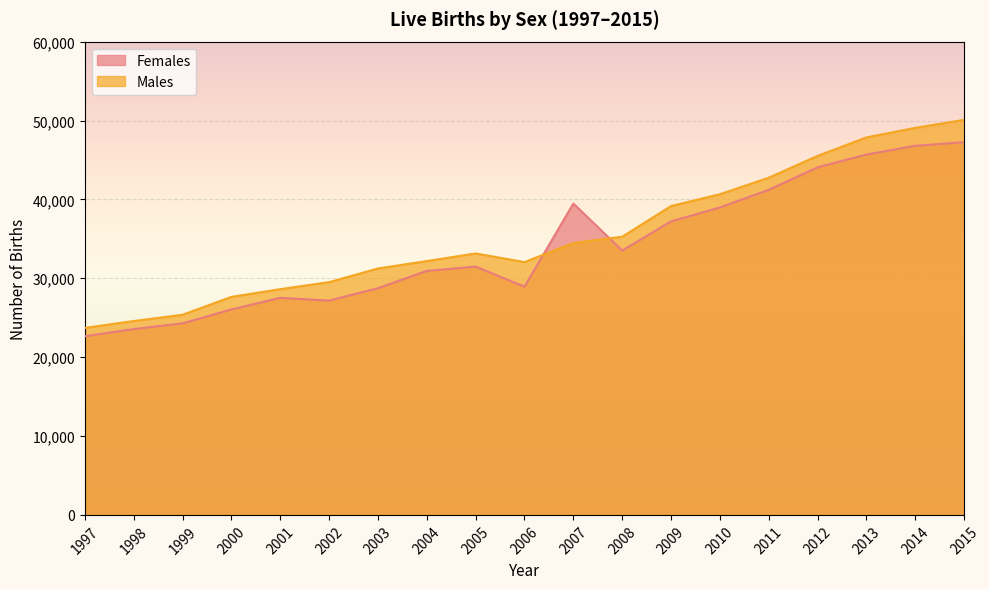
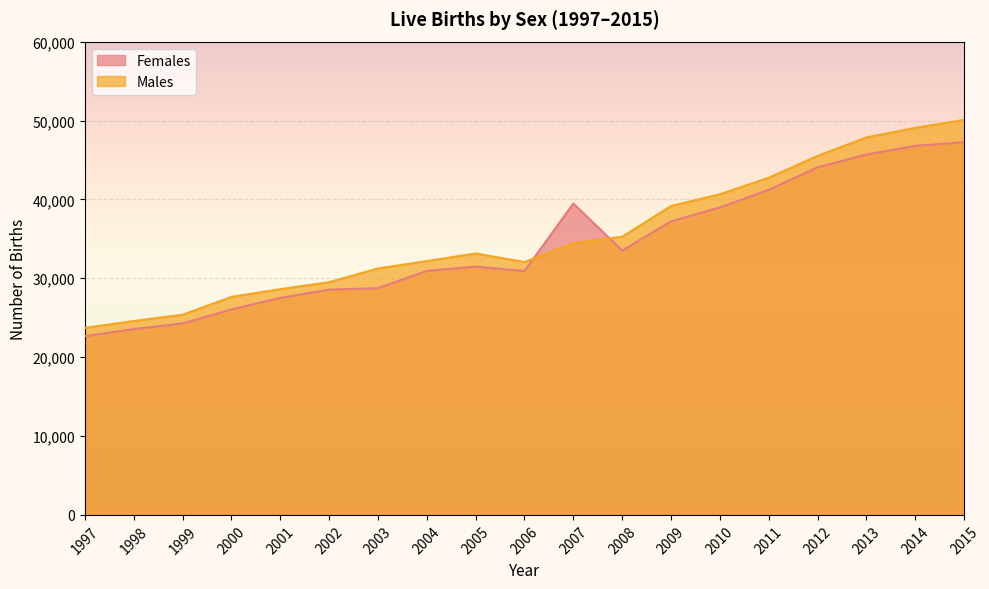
  {
    "Females": {
      "1997": "23,000",
      "1998": "24,000",
      "1999": "24,000",
      "2000": "26,000",
      "2001": "28,000",
-     "2002": "27,000",
+     "2002": "29,000",
      "2003": "29,000",
      "2004": "31,000",
      "2005": "31,000",
-     "2006": "29,000",
+     "2006": "31,000",
      "2007": "39,000",
      "2008": "34,000",
      "2009": "37,000",
      "2010": "39,000",
      "2011": "41,000",
      "2012": "44,000",
      "2013": "46,000",
      "2014": "47,000",
      "2015": "47,000"
    },
    "Males": {
      "1997": "24,000",
      "1998": "25,000",
      "1999": "25,000",
      "2000": "28,000",
      "2001": "29,000",
      "2002": "30,000",
      "2003": "31,000",
      "2004": "32,000",
      "2005": "33,000",
      "2006": "32,000",
      "2007": "34,000",
      "2008": "35,000",
      "2009": "39,000",
      "2010": "41,000",
      "2011": "43,000",
      "2012": "46,000",
      "2013": "48,000",
      "2014": "49,000",
      "2015": "50,000"
    }
  }
